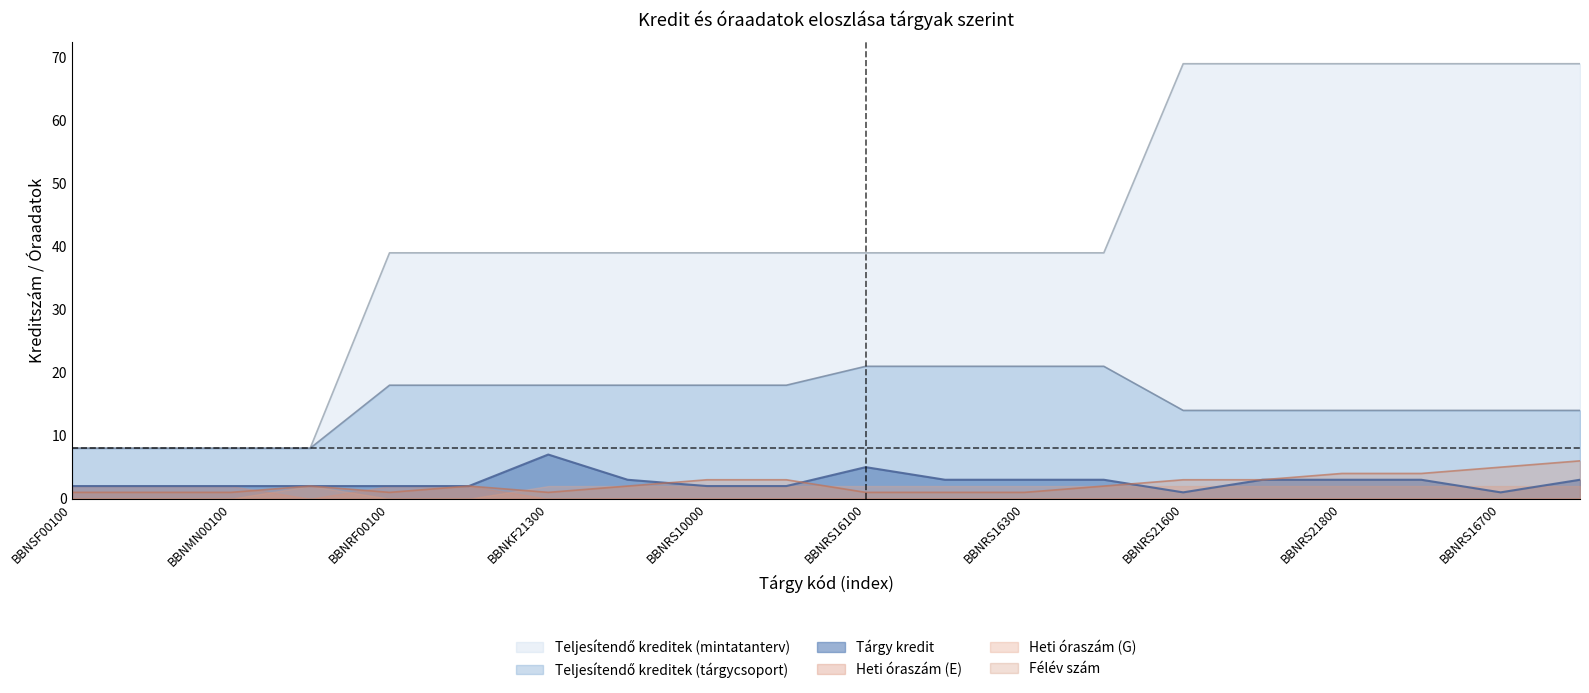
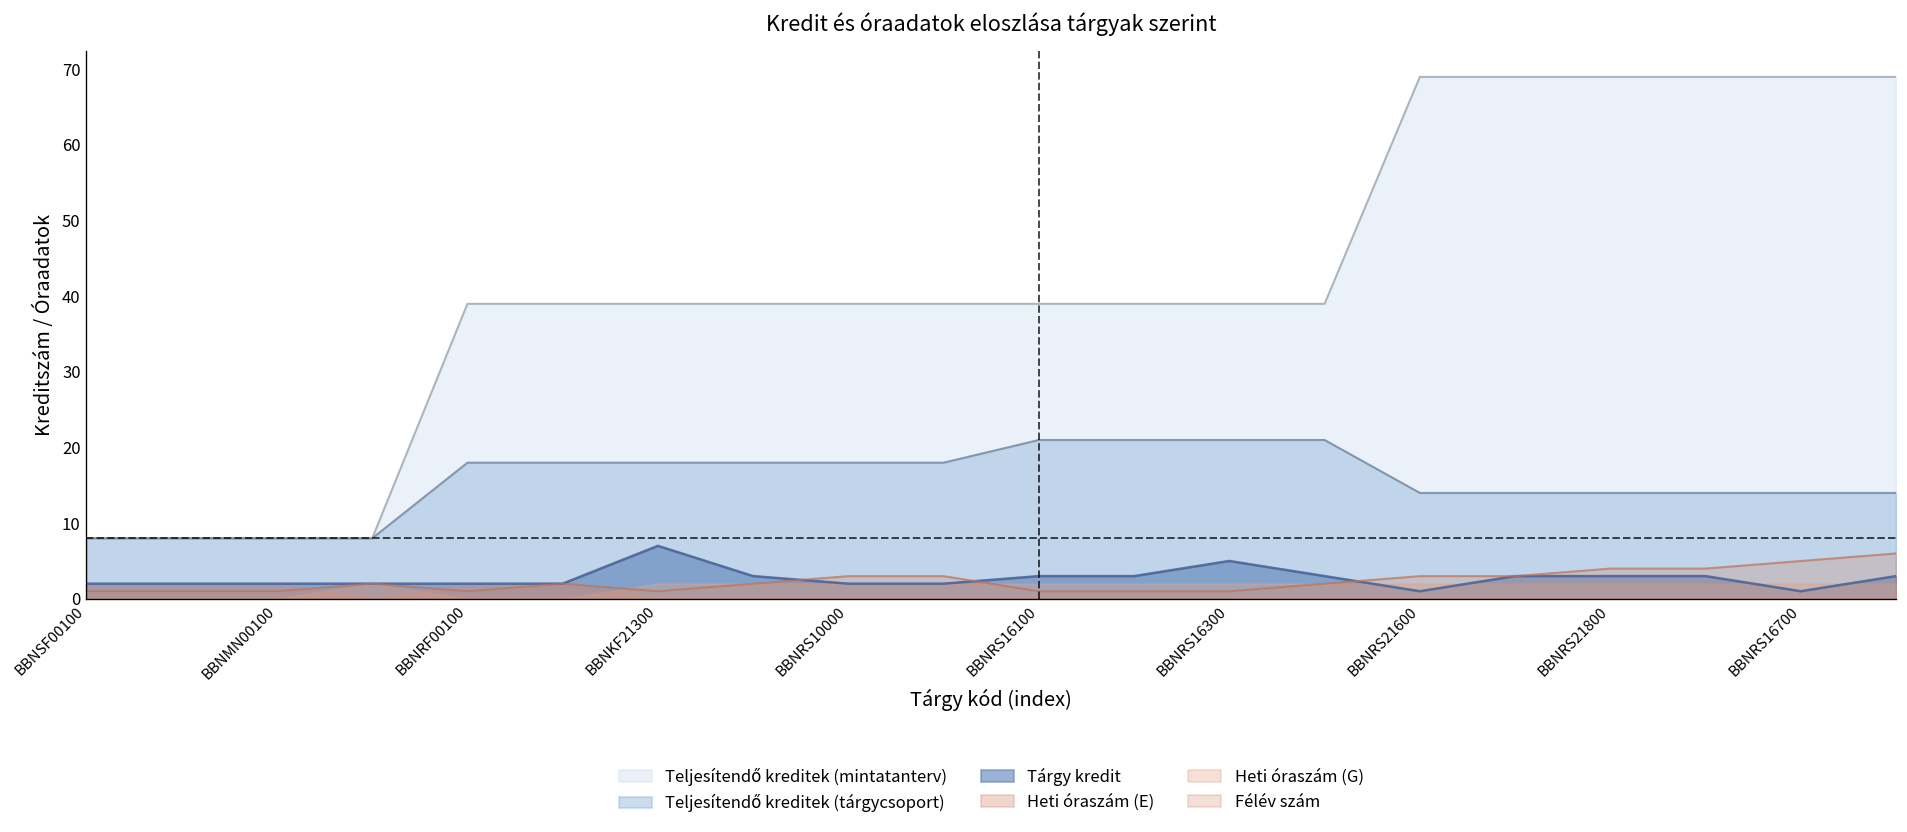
  {
    "Tárgy kredit": {
      "BBNKF21300": 7,
-     "BBNRS16100": 5,
-     "BBNRS16300": 3,
+     "BBNRS16100": 3,
+     "BBNRS16300": 5,
      "BBNRS21600": 1,
      "BBNRS21800": 3,
      "BBNRS16700": 1
    }
  }
